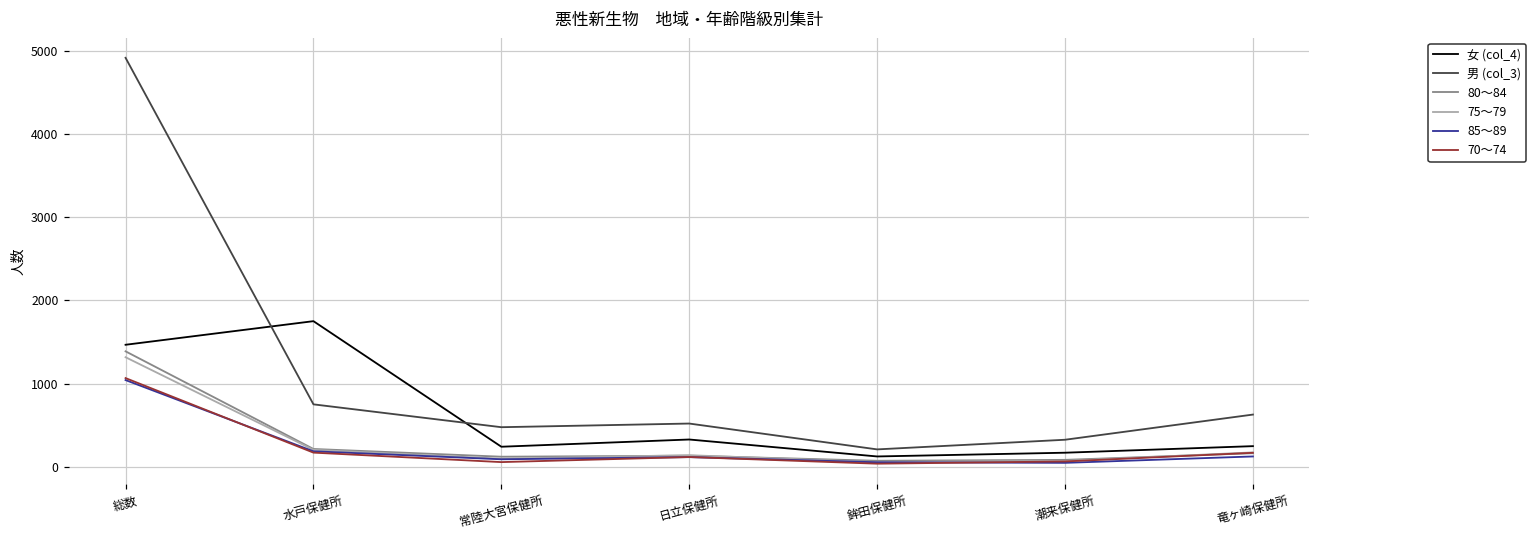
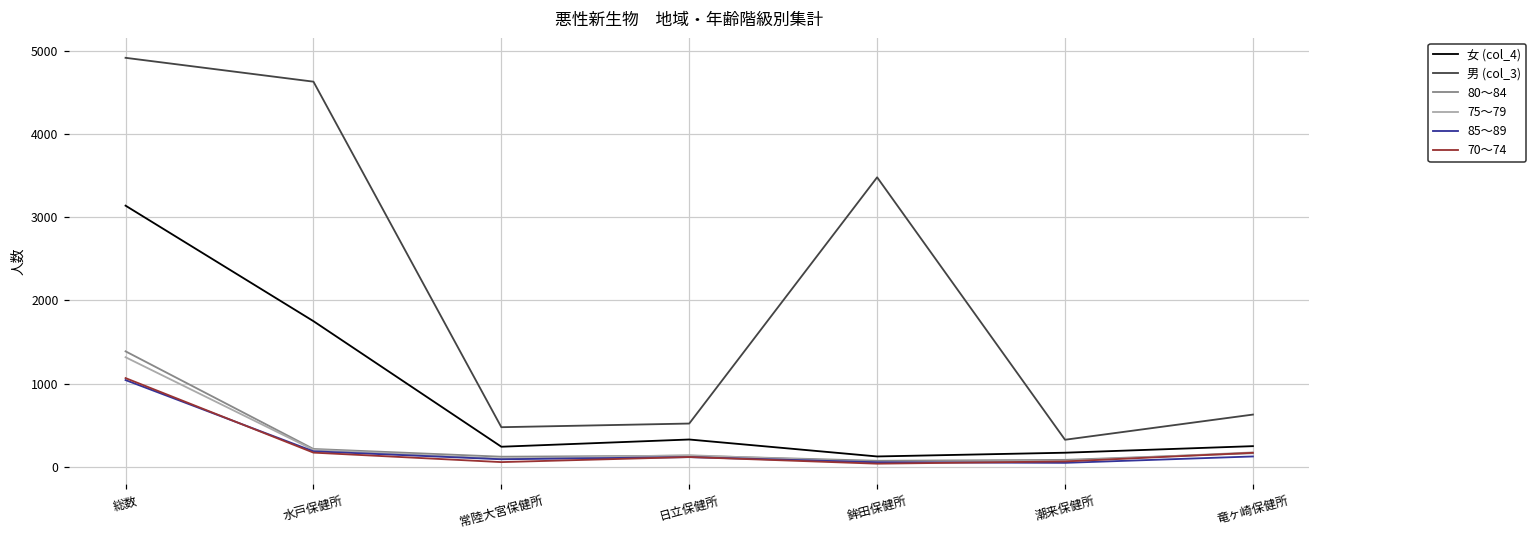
  {
    "女 (col_4)": {
-     "総数": 1500,
+     "総数": 3100,
      "水戸保健所": 1800,
      "常陸大宮保健所": 200,
      "日立保健所": 300,
      "鉾田保健所": 100,
      "潮来保健所": 200,
      "竜ヶ崎保健所": 200
    },
    "男 (col_3)": {
      "総数": 4900,
-     "水戸保健所": 800,
+     "水戸保健所": 4600,
      "常陸大宮保健所": 500,
      "日立保健所": 500,
-     "鉾田保健所": 200,
+     "鉾田保健所": 3500,
      "潮来保健所": 300,
      "竜ヶ崎保健所": 600
    },
    "85～89": {
      "竜ヶ崎保健所": 100
    },
    "70～74": {
      "常陸大宮保健所": 100
    }
  }
